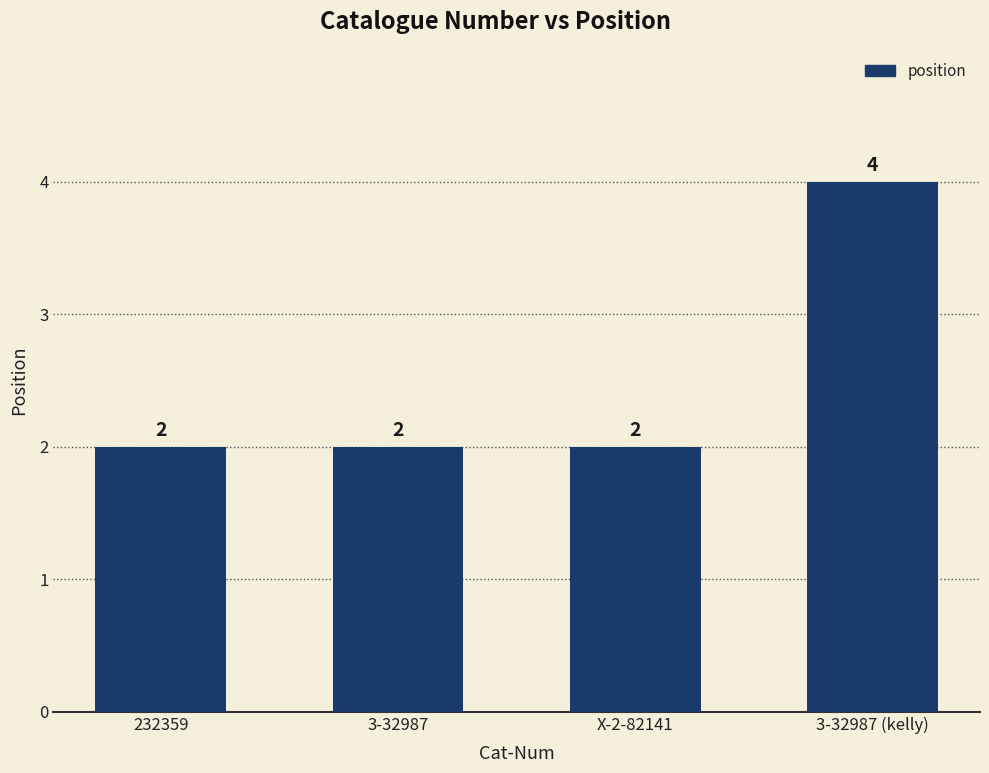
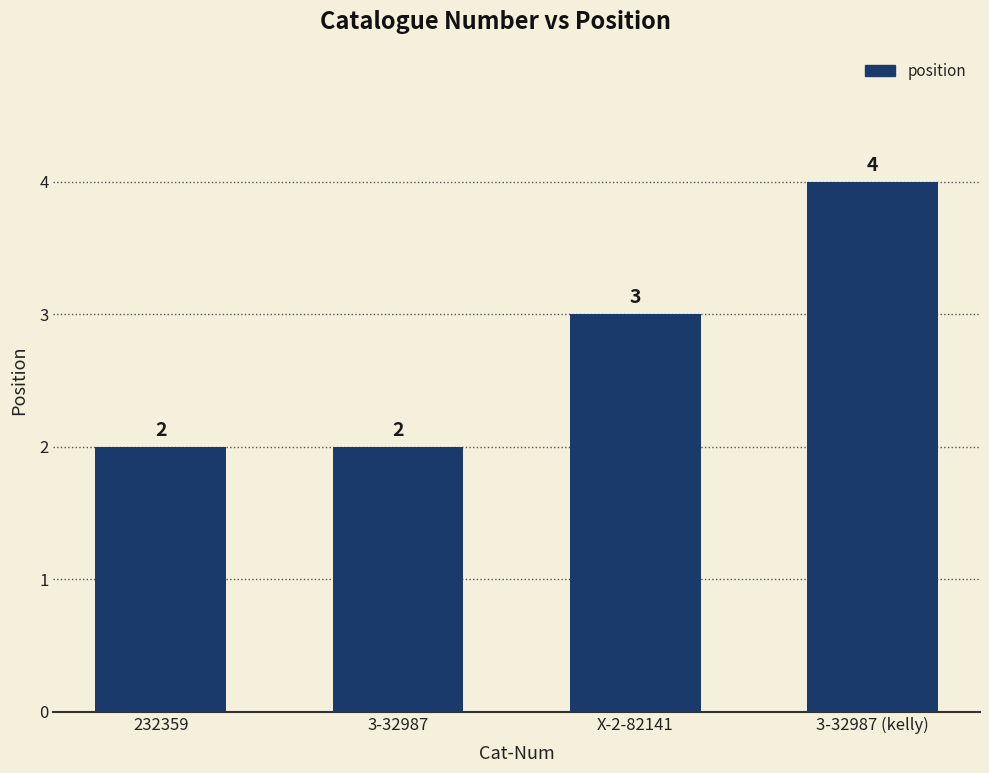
  {
    "232359": 2,
    "3-32987": 2,
-   "X-2-82141": 2,
+   "X-2-82141": 3,
    "3-32987 (kelly)": 4
  }
